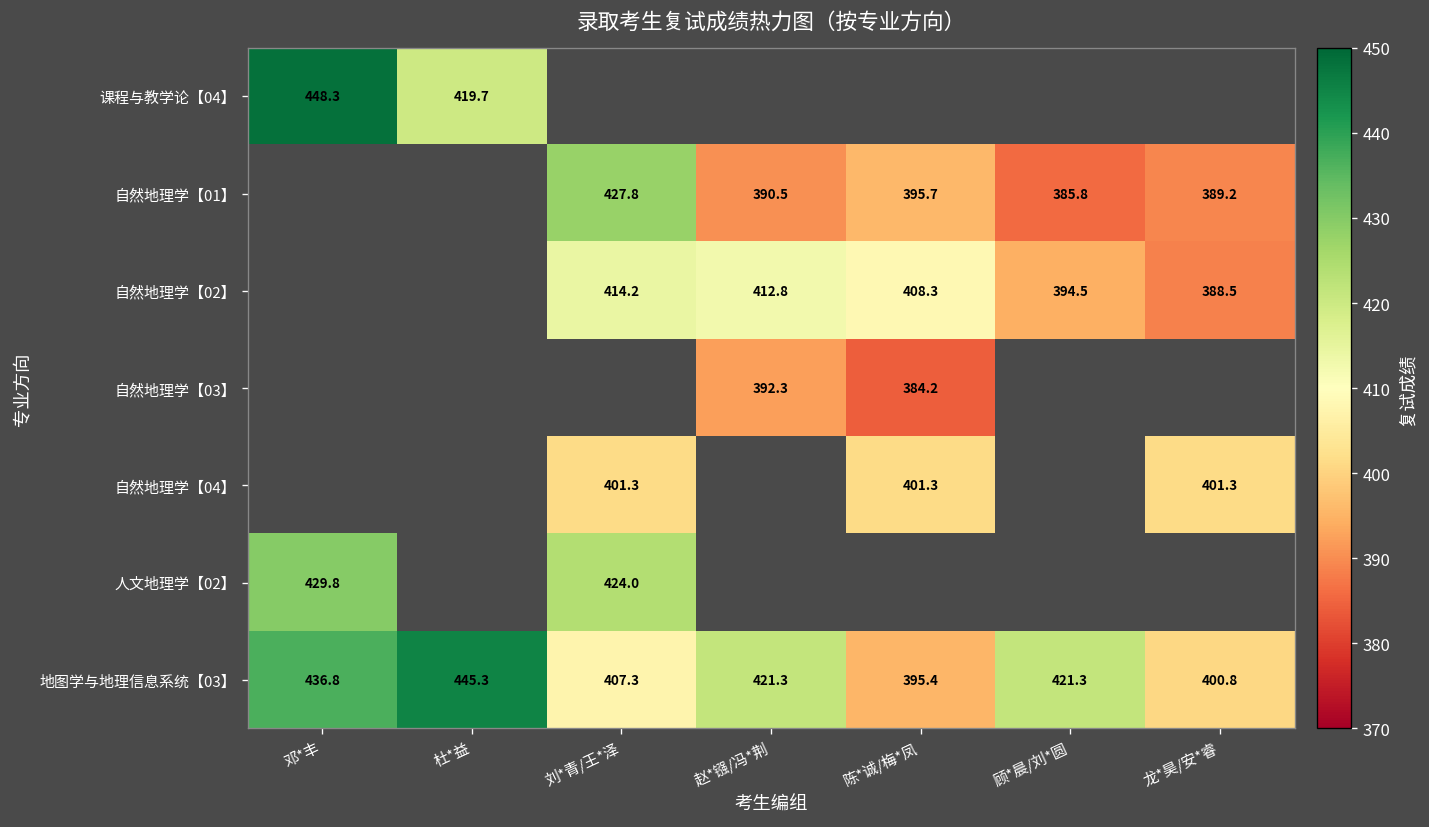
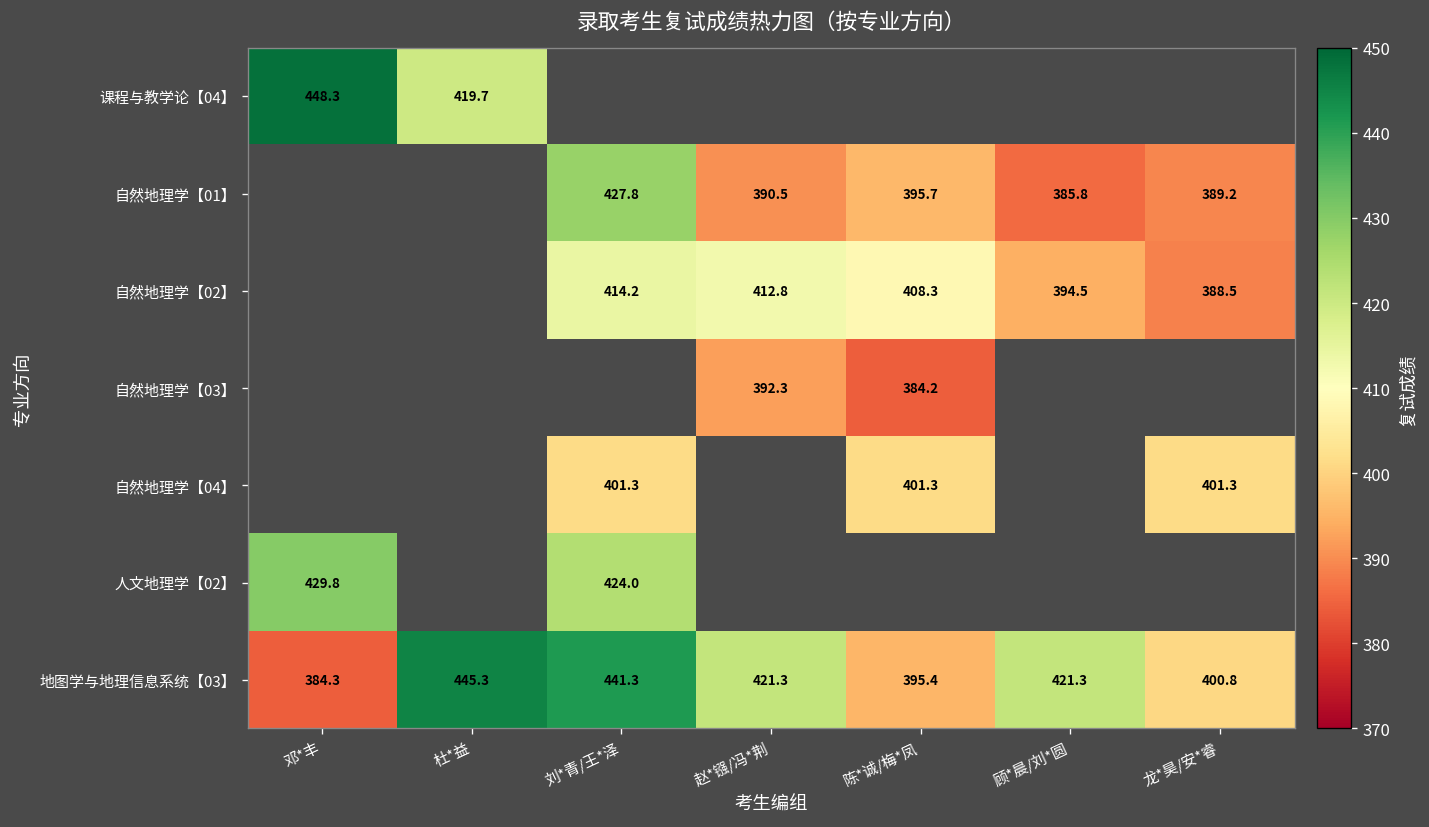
  {
    "课程与教学论【04】": {
      "邓*丰": 448.3,
      "杜*益": 419.7
    },
    "自然地理学【01】": {
      "刘*青/王*泽": 427.8,
      "赵*镪/冯*荆": 390.5,
      "陈*诚/梅*凤": 395.7,
      "顾*晨/刘*圆": 385.8,
      "龙*昊/安*睿": 389.2
    },
    "自然地理学【02】": {
      "刘*青/王*泽": 414.2,
      "赵*镪/冯*荆": 412.8,
      "陈*诚/梅*凤": 408.3,
      "顾*晨/刘*圆": 394.5,
      "龙*昊/安*睿": 388.5
    },
    "自然地理学【03】": {
      "赵*镪/冯*荆": 392.3,
      "陈*诚/梅*凤": 384.2
    },
    "自然地理学【04】": {
      "刘*青/王*泽": 401.3,
      "陈*诚/梅*凤": 401.3,
      "龙*昊/安*睿": 401.3
    },
    "人文地理学【02】": {
      "邓*丰": 429.8,
      "刘*青/王*泽": 424.0
    },
    "地图学与地理信息系统【03】": {
-     "邓*丰": 436.8,
+     "邓*丰": 384.3,
      "杜*益": 445.3,
-     "刘*青/王*泽": 407.3,
+     "刘*青/王*泽": 441.3,
      "赵*镪/冯*荆": 421.3,
      "陈*诚/梅*凤": 395.4,
      "顾*晨/刘*圆": 421.3,
      "龙*昊/安*睿": 400.8
    }
  }
